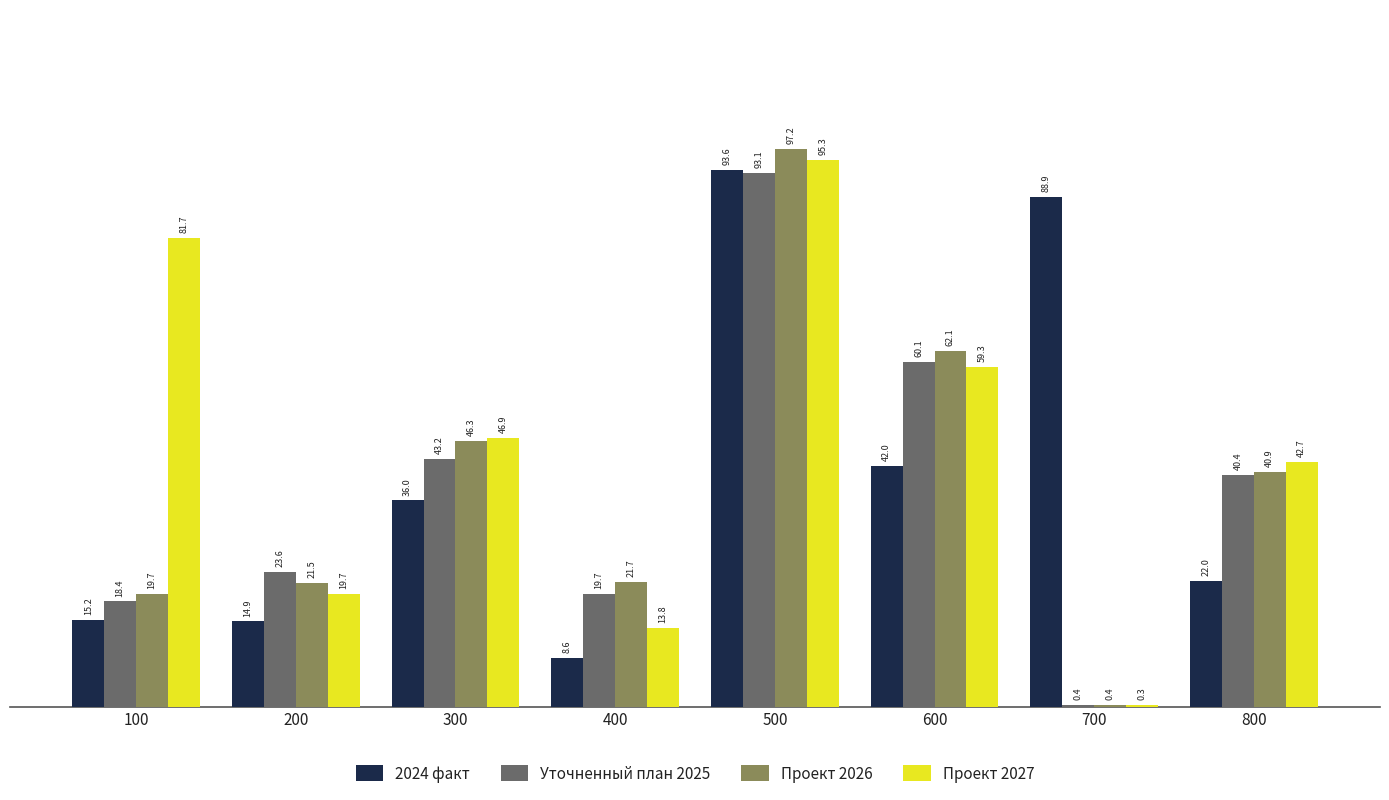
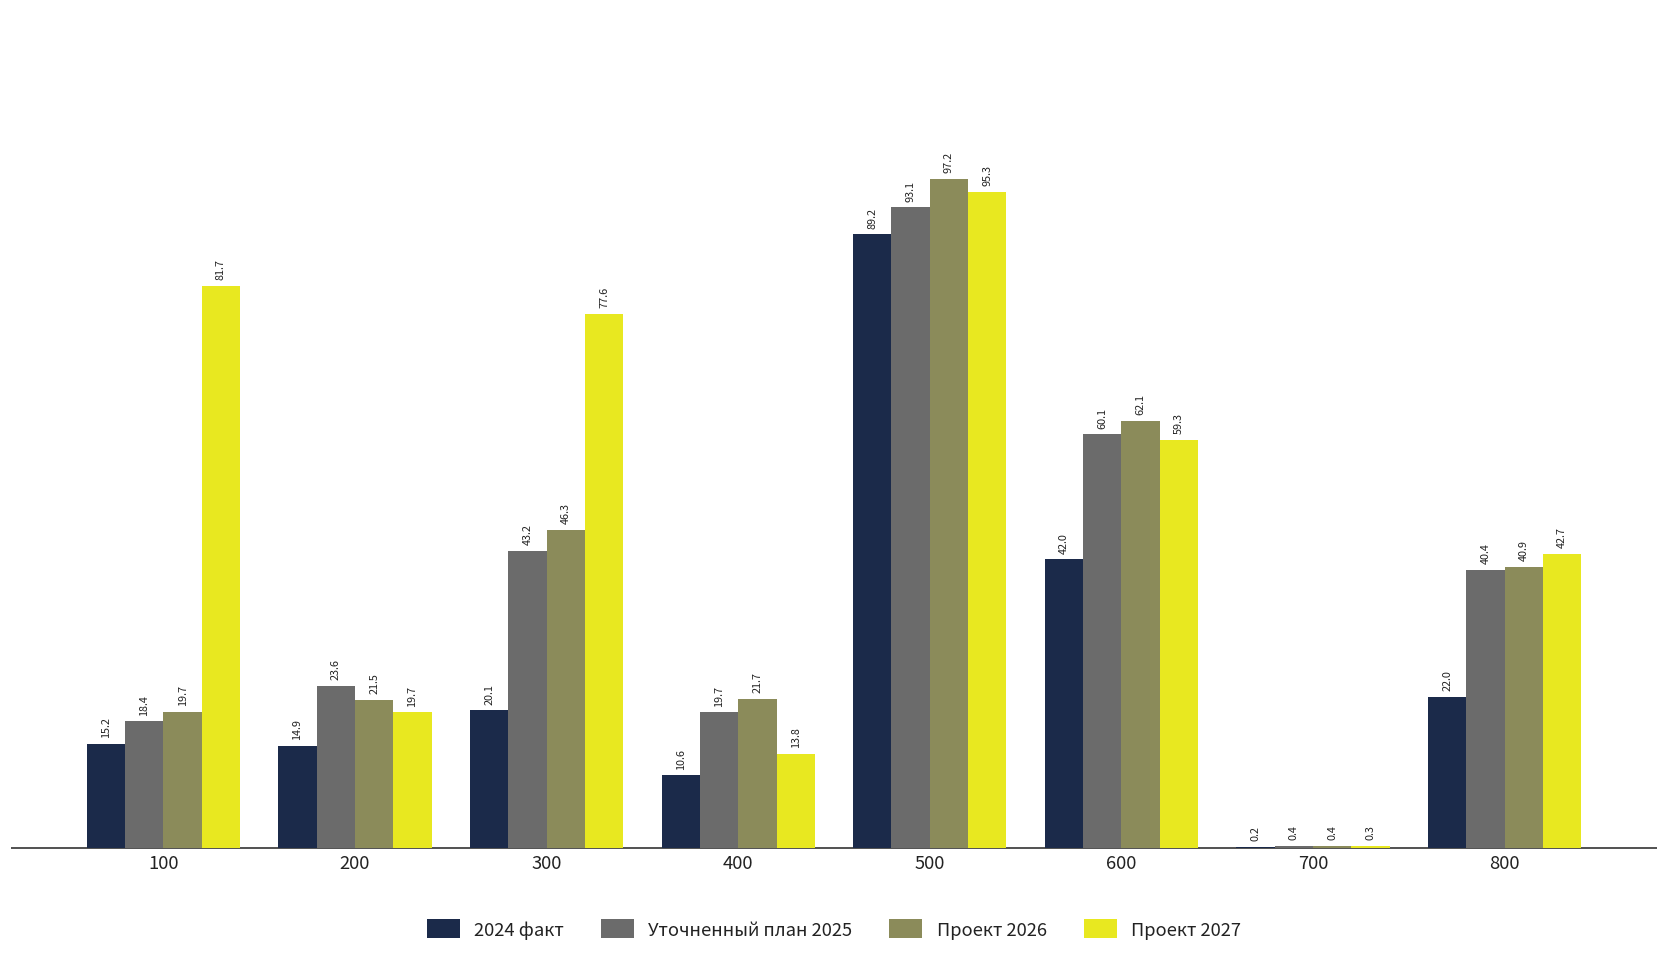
  {
    "2024 факт": {
-     "300": 36.0,
-     "400": 8.6,
-     "500": 93.6,
-     "700": 88.9
+     "300": 20.1,
+     "400": 10.6,
+     "500": 89.2,
+     "700": 0.2
    },
    "Проект 2027": {
-     "300": 46.9
+     "300": 77.6
    }
  }
